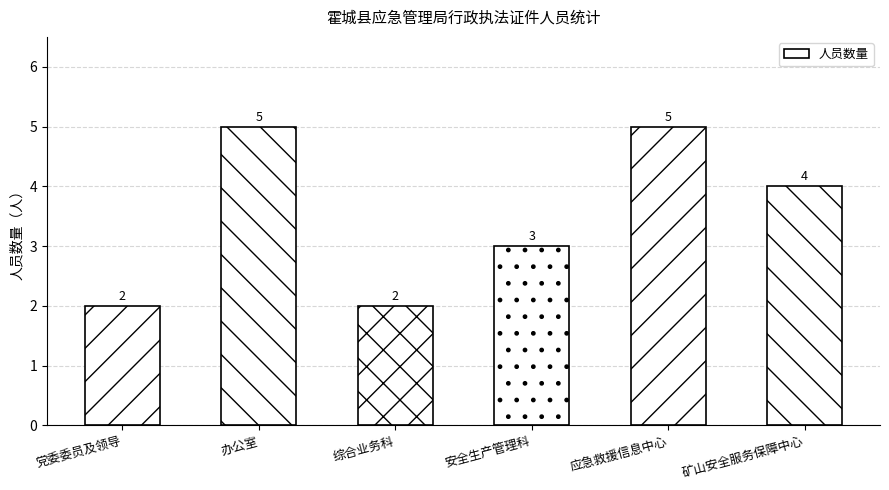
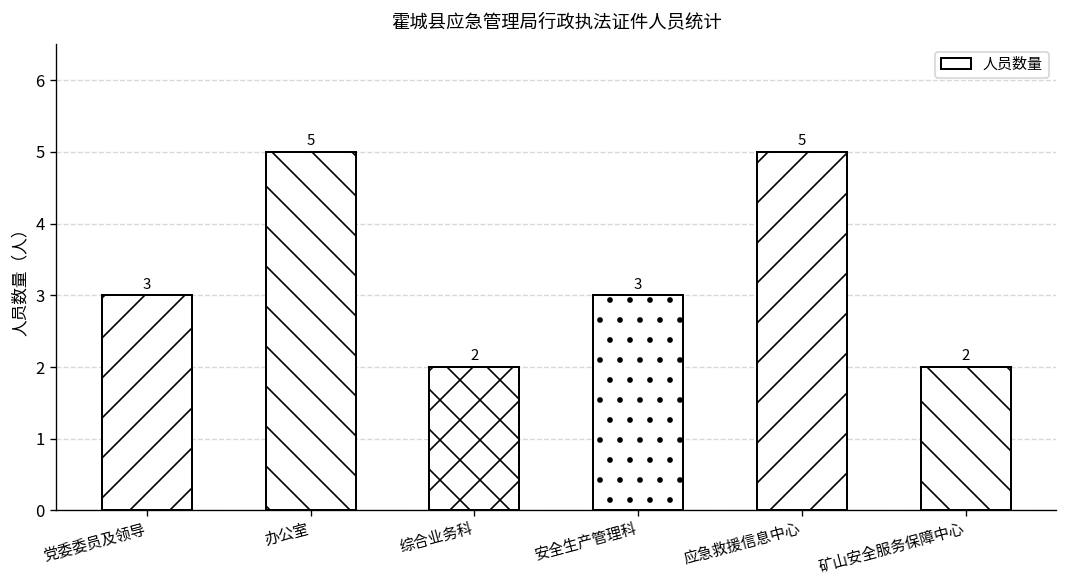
  {
-   "党委委员及领导": 2,
+   "党委委员及领导": 3,
    "办公室": 5,
    "综合业务科": 2,
    "安全生产管理科": 3,
    "应急救援信息中心": 5,
-   "矿山安全服务保障中心": 4
+   "矿山安全服务保障中心": 2
  }
